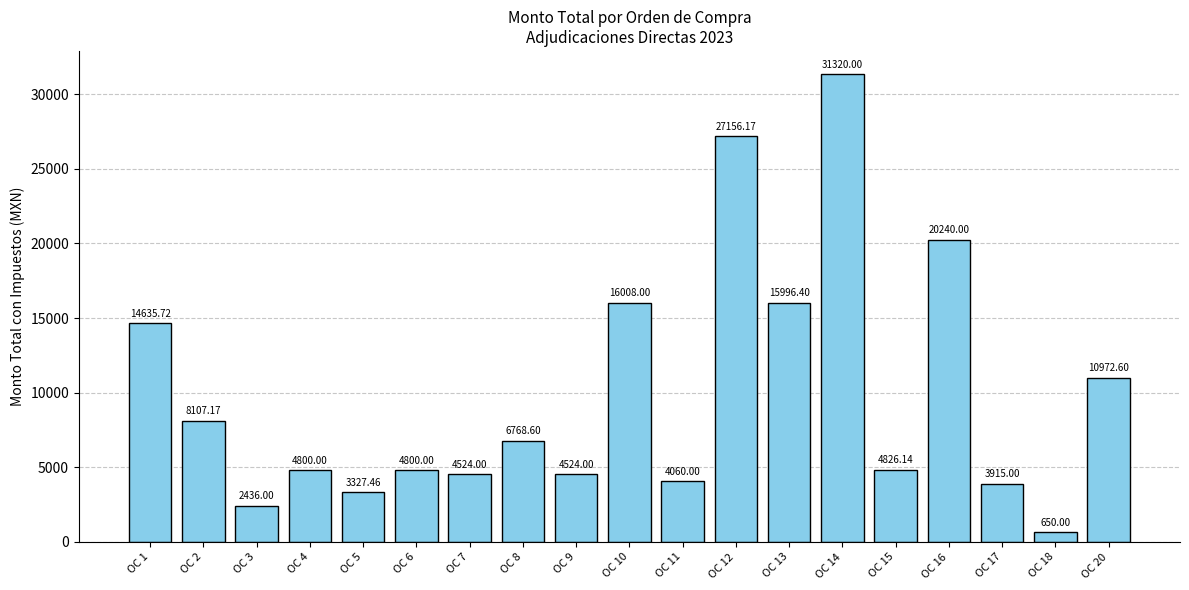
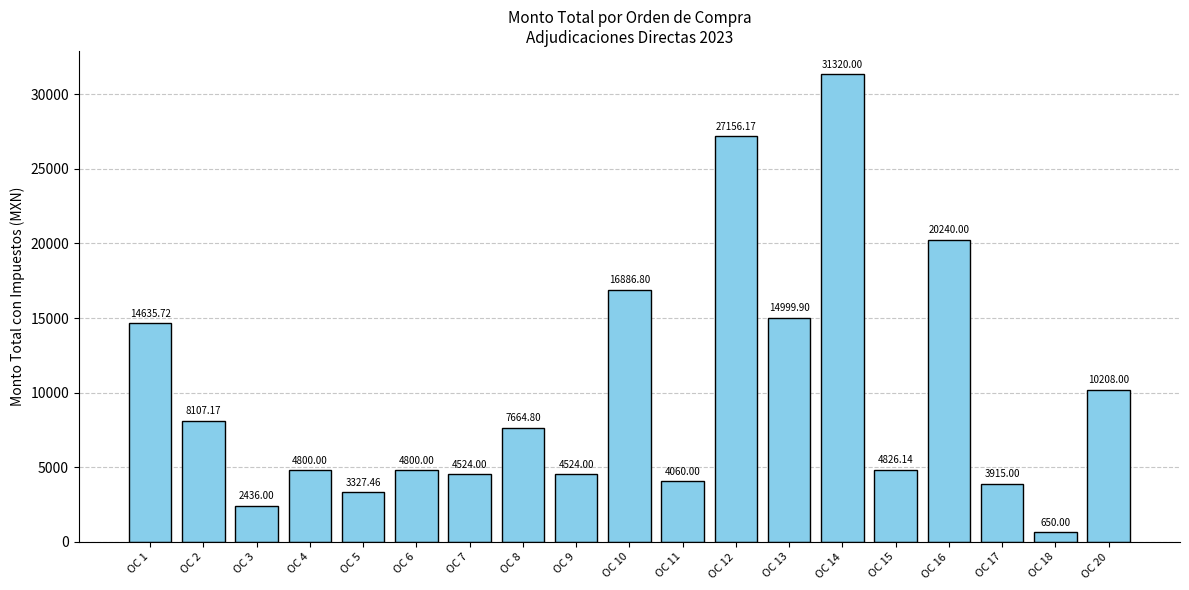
  {
    "OC 1": 14635.72,
    "OC 2": 8107.17,
    "OC 3": 2436.00,
    "OC 4": 4800.00,
    "OC 5": 3327.46,
    "OC 6": 4800.00,
    "OC 7": 4524.00,
-   "OC 8": 6768.60,
+   "OC 8": 7664.80,
    "OC 9": 4524.00,
-   "OC 10": 16008.00,
+   "OC 10": 16886.80,
    "OC 11": 4060.00,
    "OC 12": 27156.17,
-   "OC 13": 15996.40,
+   "OC 13": 14999.90,
    "OC 14": 31320.00,
    "OC 15": 4826.14,
    "OC 16": 20240.00,
    "OC 17": 3915.00,
    "OC 18": 650.00,
-   "OC 20": 10972.60
+   "OC 20": 10208.00
  }
